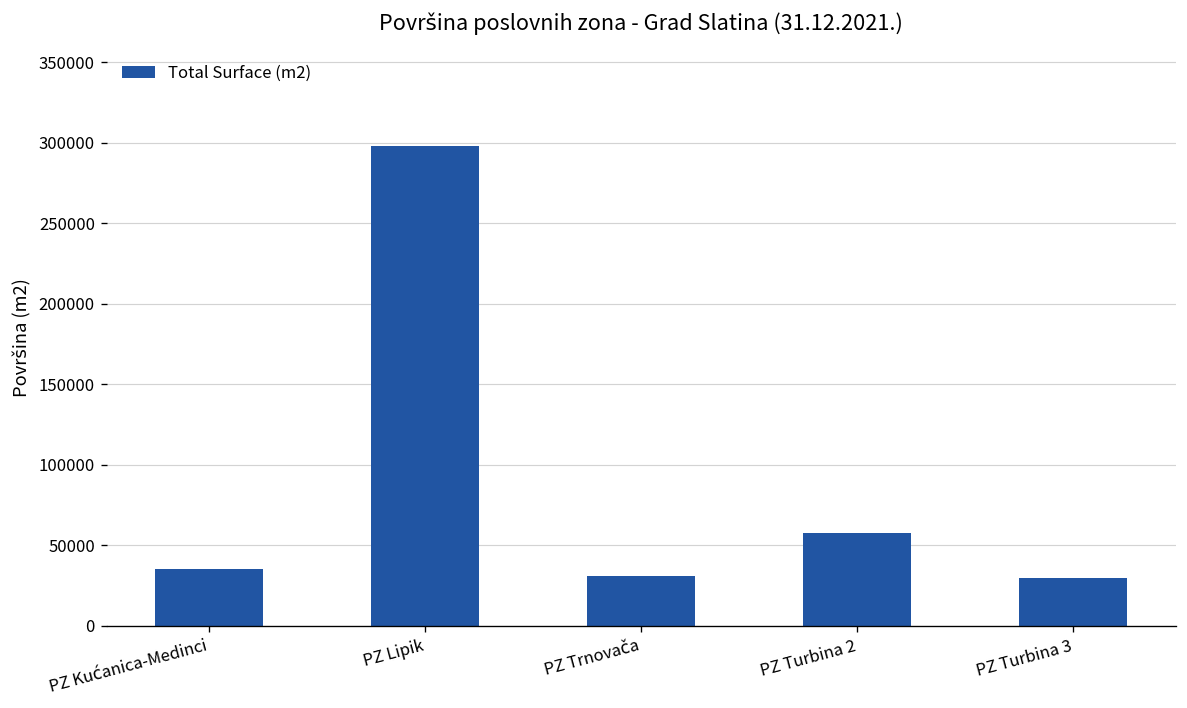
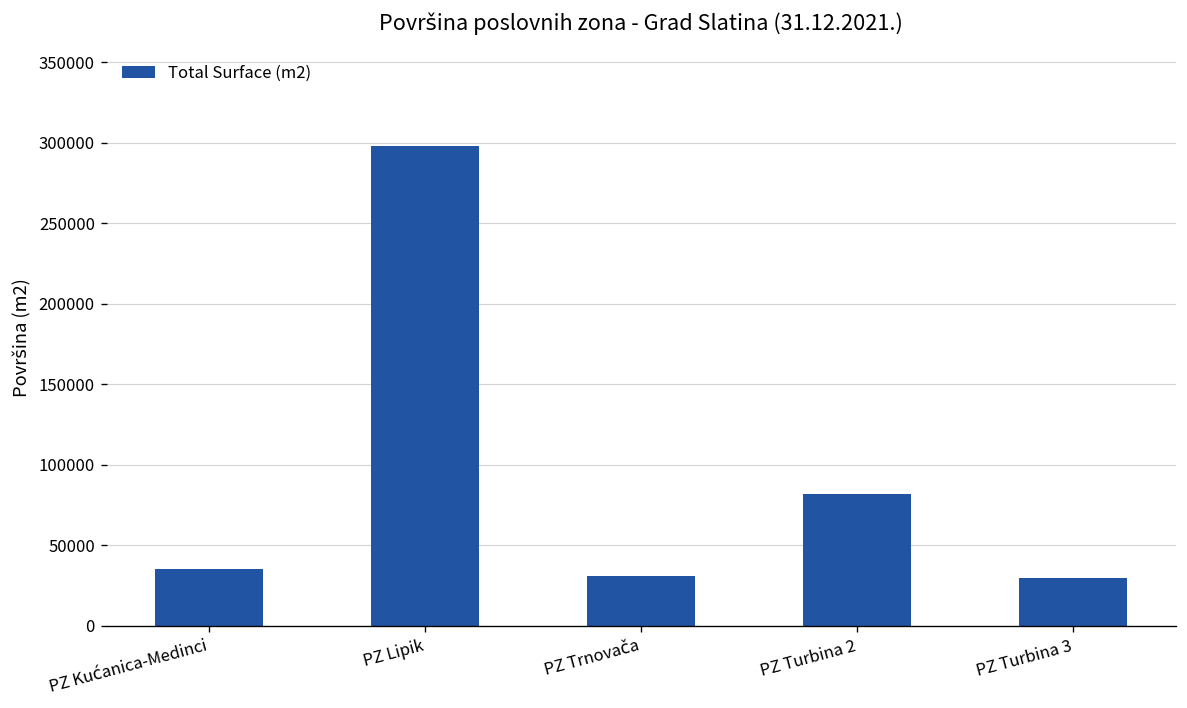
  {
    "PZ Kućanica-Medinci": 35000,
    "PZ Lipik": 298000,
    "PZ Trnovača": 31000,
-   "PZ Turbina 2": 58000,
+   "PZ Turbina 2": 82000,
    "PZ Turbina 3": 30000
  }
